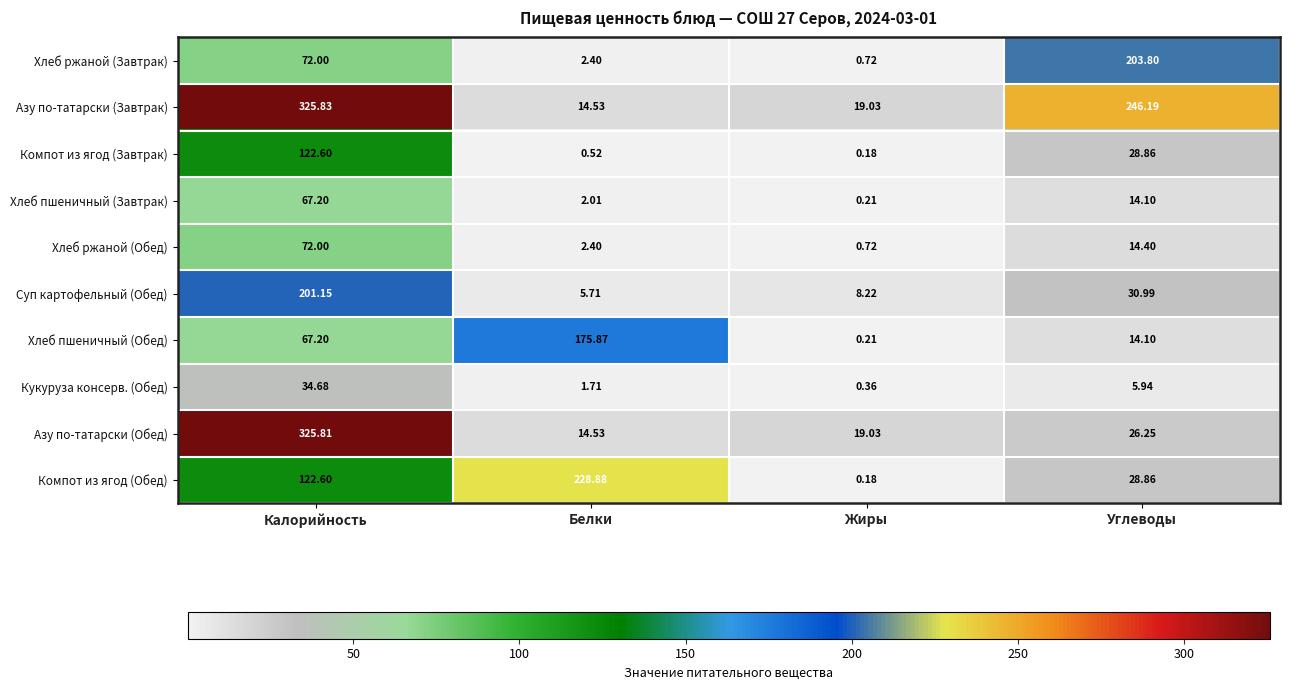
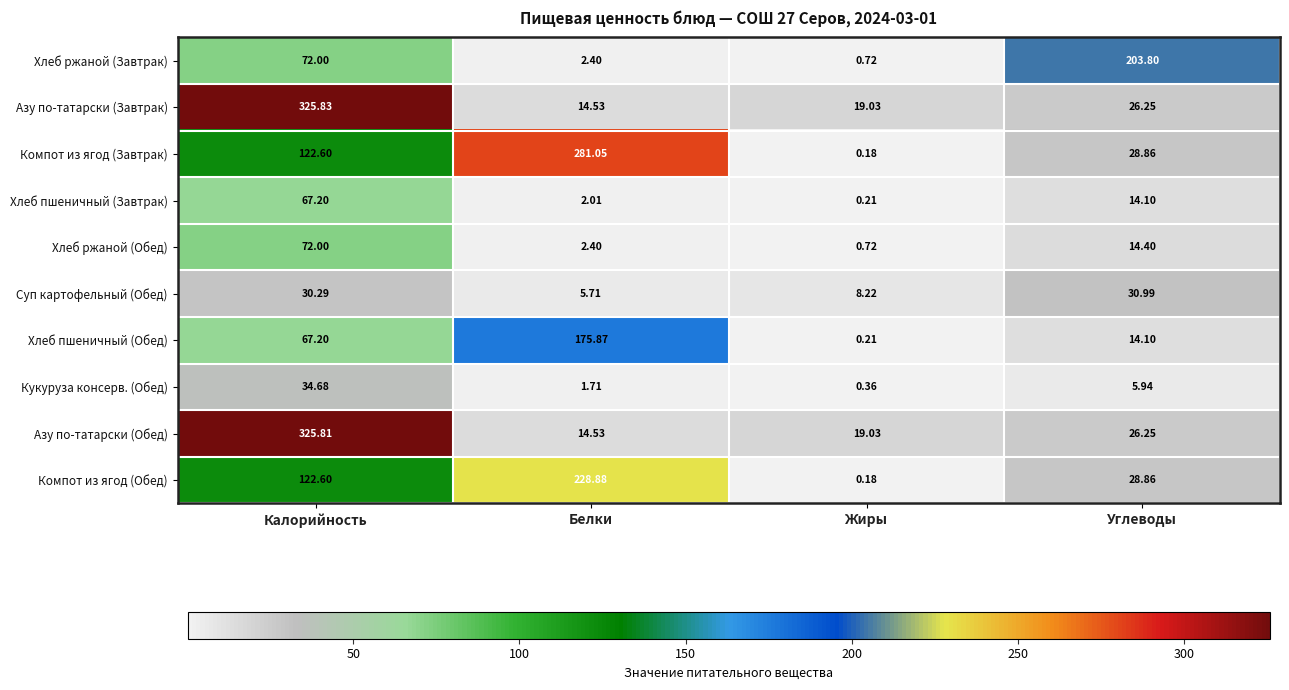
  {
    "Хлеб ржаной (Завтрак)": {
      "Калорийность": 72.00,
      "Белки": 2.40,
      "Жиры": 0.72,
      "Углеводы": 203.80
    },
    "Азу по-татарски (Завтрак)": {
      "Калорийность": 325.83,
      "Белки": 14.53,
      "Жиры": 19.03,
-     "Углеводы": 246.19
+     "Углеводы": 26.25
    },
    "Компот из ягод (Завтрак)": {
      "Калорийность": 122.60,
-     "Белки": 0.52,
+     "Белки": 281.05,
      "Жиры": 0.18,
      "Углеводы": 28.86
    },
    "Хлеб пшеничный (Завтрак)": {
      "Калорийность": 67.20,
      "Белки": 2.01,
      "Жиры": 0.21,
      "Углеводы": 14.10
    },
    "Хлеб ржаной (Обед)": {
      "Калорийность": 72.00,
      "Белки": 2.40,
      "Жиры": 0.72,
      "Углеводы": 14.40
    },
    "Суп картофельный (Обед)": {
-     "Калорийность": 201.15,
+     "Калорийность": 30.29,
      "Белки": 5.71,
      "Жиры": 8.22,
      "Углеводы": 30.99
    },
    "Хлеб пшеничный (Обед)": {
      "Калорийность": 67.20,
      "Белки": 175.87,
      "Жиры": 0.21,
      "Углеводы": 14.10
    },
    "Кукуруза консерв. (Обед)": {
      "Калорийность": 34.68,
      "Белки": 1.71,
      "Жиры": 0.36,
      "Углеводы": 5.94
    },
    "Азу по-татарски (Обед)": {
      "Калорийность": 325.81,
      "Белки": 14.53,
      "Жиры": 19.03,
      "Углеводы": 26.25
    },
    "Компот из ягод (Обед)": {
      "Калорийность": 122.60,
      "Белки": 228.88,
      "Жиры": 0.18,
      "Углеводы": 28.86
    }
  }
